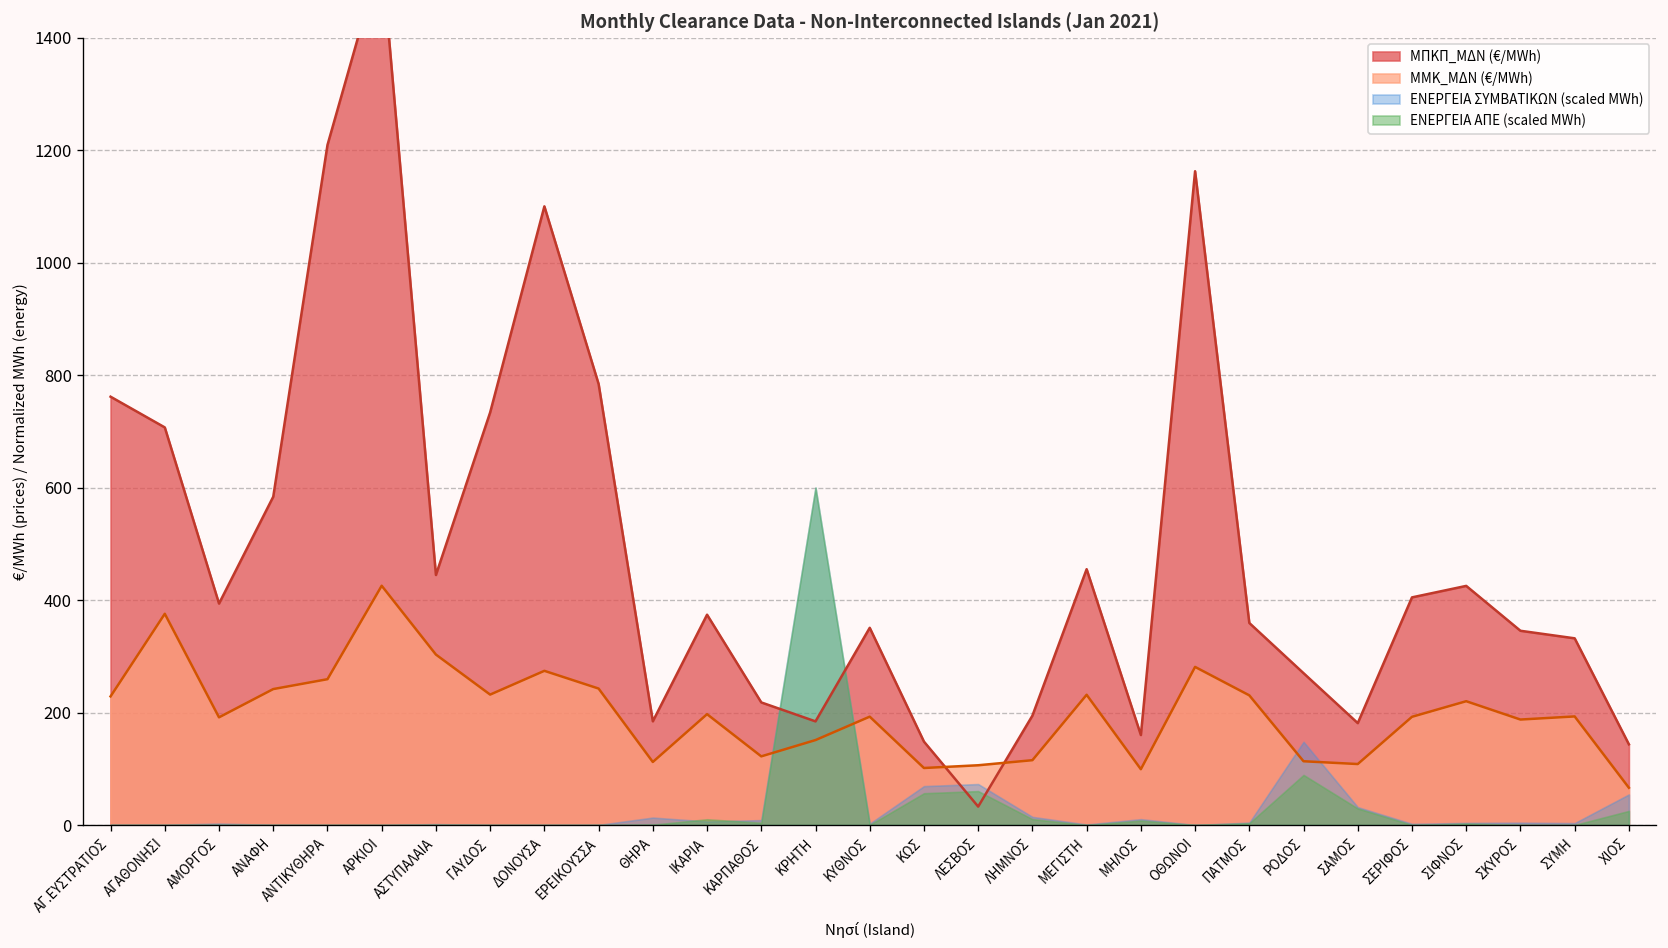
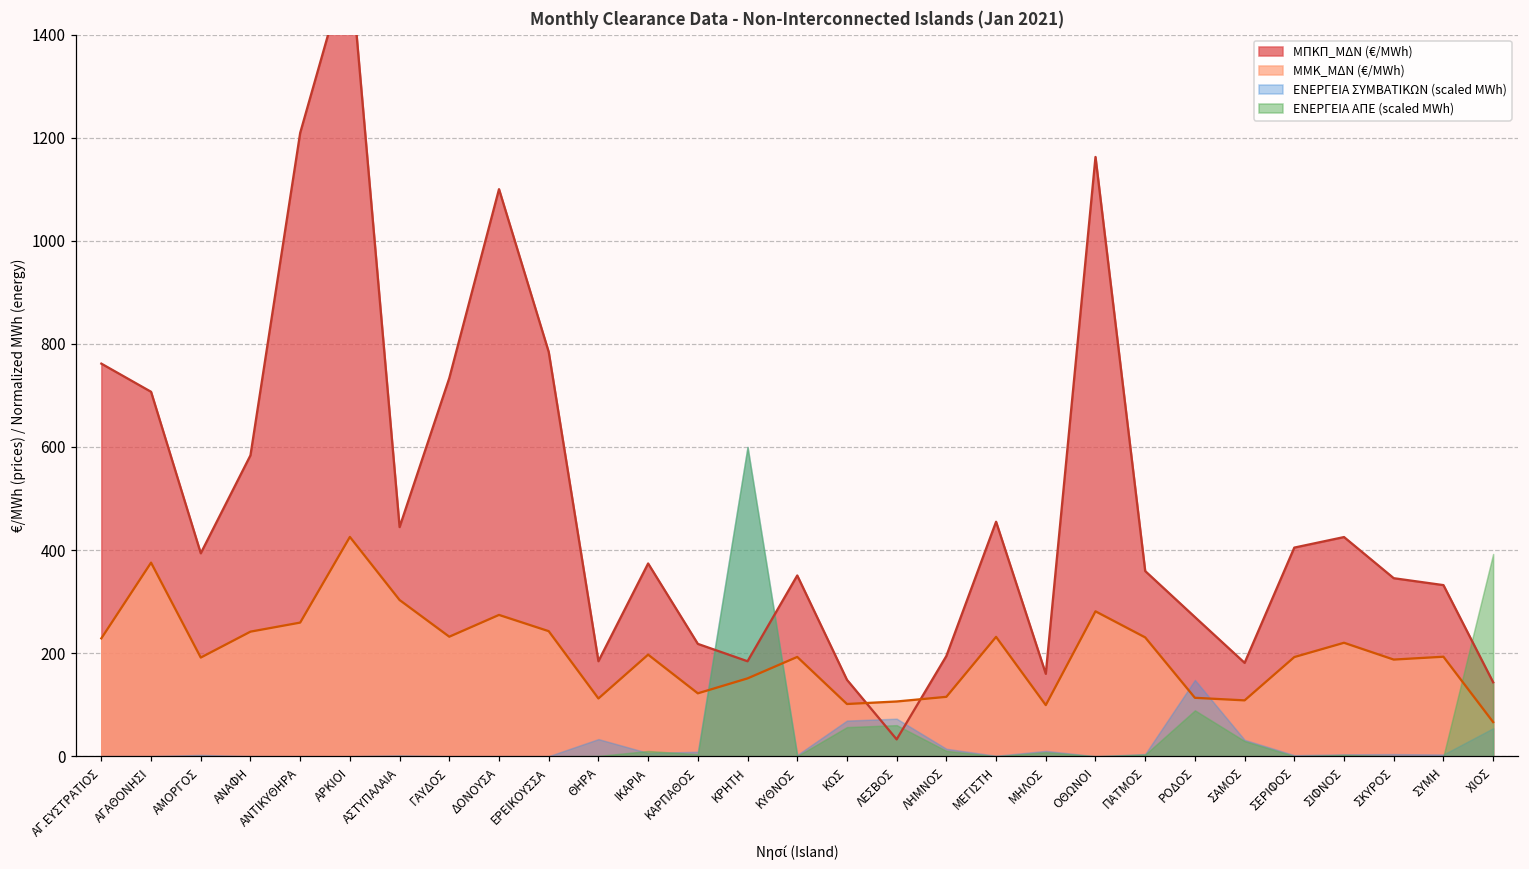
  {
    "ΜΠΚΠ_ΜΔΝ (€/MWh)": {
      "ΑΓ.ΕΥΣΤΡΑΤΙΟΣ": 760,
      "ΑΓΑΘΟΝΗΣΙ": 710,
      "ΑΜΟΡΓΟΣ": 390,
      "ΑΝΑΦΗ": 580,
      "ΑΝΤΙΚΥΘΗΡΑ": 1210,
      "ΑΣΤΥΠΑΛΑΙΑ": 440,
      "ΓΑΥΔΟΣ": 730,
      "ΔΟΝΟΥΣΑ": 1100,
      "ΕΡΕΙΚΟΥΣΣΑ": 780,
      "ΘΗΡΑ": 180,
      "ΙΚΑΡΙΑ": 370,
      "ΚΑΡΠΑΘΟΣ": 220,
      "ΚΡΗΤΗ": 180,
      "ΚΥΘΝΟΣ": 350,
      "ΚΩΣ": 150,
      "ΛΕΣΒΟΣ": 30,
      "ΛΗΜΝΟΣ": 190,
      "ΜΕΓΙΣΤΗ": 450,
      "ΜΗΛΟΣ": 160,
      "ΟΘΩΝΟΙ": 1160,
      "ΠΑΤΜΟΣ": 360,
      "ΡΟΔΟΣ": 270,
      "ΣΑΜΟΣ": 180,
      "ΣΕΡΙΦΟΣ": 400,
      "ΣΙΦΝΟΣ": 430,
      "ΣΚΥΡΟΣ": 350,
      "ΣΥΜΗ": 330,
      "ΧΙΟΣ": 140
    },
    "ΜΜΚ_ΜΔΝ (€/MWh)": {
      "ΑΓ.ΕΥΣΤΡΑΤΙΟΣ": 230,
      "ΑΓΑΘΟΝΗΣΙ": 380,
      "ΑΜΟΡΓΟΣ": 190,
      "ΑΝΑΦΗ": 240,
      "ΑΝΤΙΚΥΘΗΡΑ": 260,
      "ΑΡΚΙΟΙ": 430,
      "ΑΣΤΥΠΑΛΑΙΑ": 300,
      "ΓΑΥΔΟΣ": 230,
      "ΔΟΝΟΥΣΑ": 270,
      "ΕΡΕΙΚΟΥΣΣΑ": 240,
      "ΘΗΡΑ": 110,
      "ΙΚΑΡΙΑ": 200,
      "ΚΑΡΠΑΘΟΣ": 120,
      "ΚΡΗΤΗ": 150,
      "ΚΥΘΝΟΣ": 190,
      "ΚΩΣ": 100,
      "ΛΕΣΒΟΣ": 110,
      "ΛΗΜΝΟΣ": 120,
      "ΜΕΓΙΣΤΗ": 230,
      "ΜΗΛΟΣ": 100,
      "ΟΘΩΝΟΙ": 280,
      "ΠΑΤΜΟΣ": 230,
      "ΡΟΔΟΣ": 110,
      "ΣΑΜΟΣ": 110,
      "ΣΕΡΙΦΟΣ": 190,
      "ΣΙΦΝΟΣ": 220,
      "ΣΚΥΡΟΣ": 190,
      "ΣΥΜΗ": 190,
      "ΧΙΟΣ": 70
    },
    "ΕΝΕΡΓΕΙΑ ΣΥΜΒΑΤΙΚΩΝ (scaled MWh)": {
-     "ΘΗΡΑ": 10,
+     "ΘΗΡΑ": 30,
      "ΚΩΣ": 70,
      "ΛΕΣΒΟΣ": 70,
      "ΡΟΔΟΣ": 150,
      "ΧΙΟΣ": 50
    },
    "ΕΝΕΡΓΕΙΑ ΑΠΕ (scaled MWh)": {
      "ΚΩΣ": 60,
      "ΛΕΣΒΟΣ": 60,
      "ΡΟΔΟΣ": 90,
-     "ΧΙΟΣ": 30
+     "ΧΙΟΣ": 390
    }
  }
